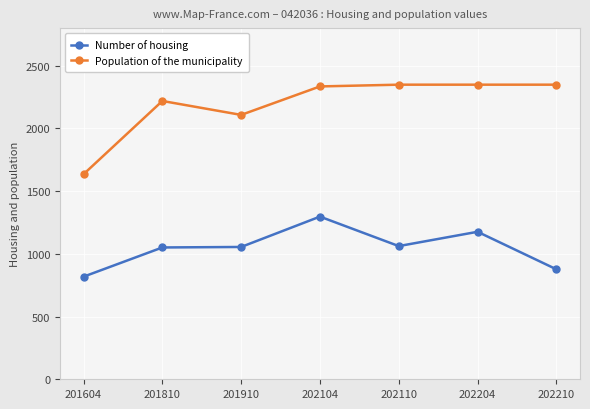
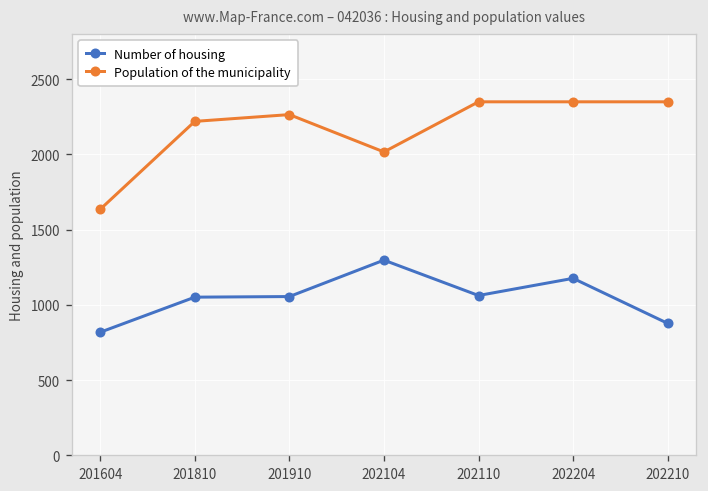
  {
    "Number of housing": {
      "201604": 820,
      "201810": 1050,
      "201910": 1060,
      "202104": 1300,
      "202110": 1060,
      "202204": 1180,
      "202210": 880
    },
    "Population of the municipality": {
      "201604": 1640,
      "201810": 2220,
-     "201910": 2110,
-     "202104": 2340,
+     "201910": 2260,
+     "202104": 2020,
      "202110": 2350,
      "202204": 2350,
      "202210": 2350
    }
  }
